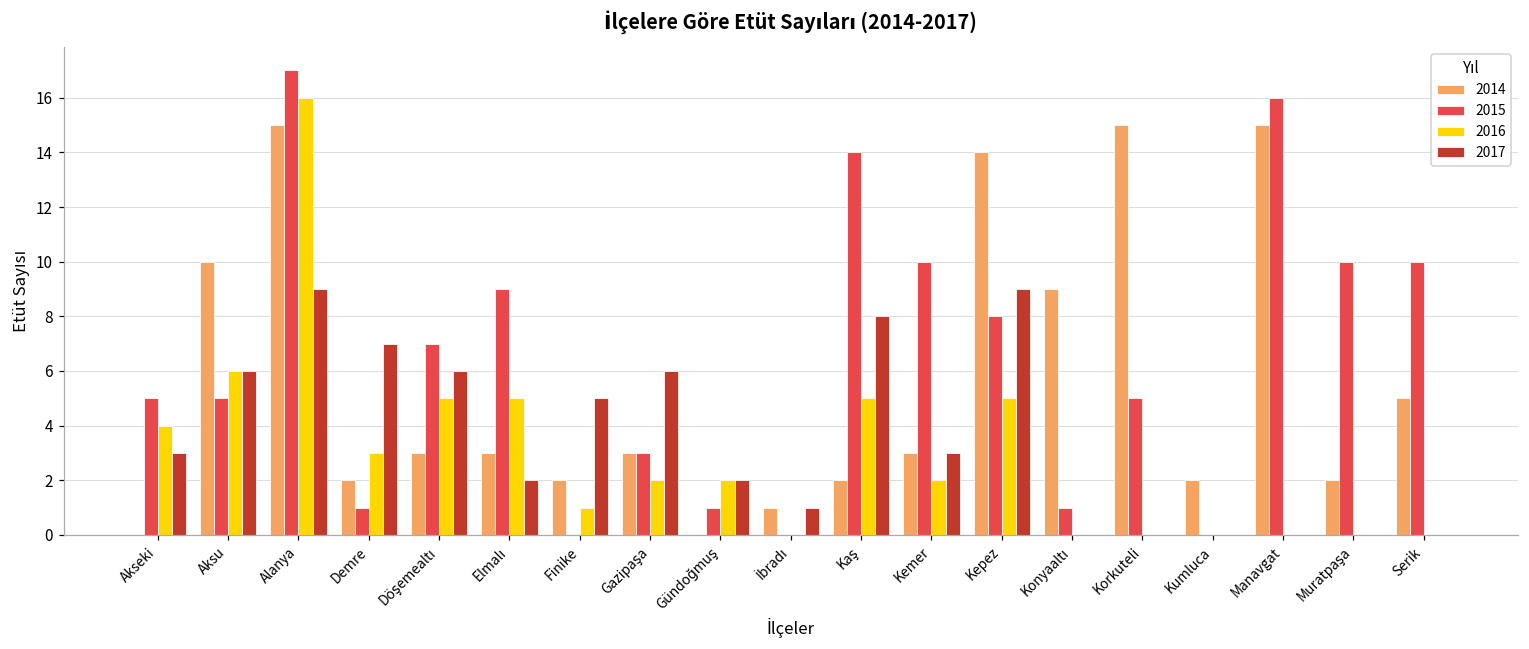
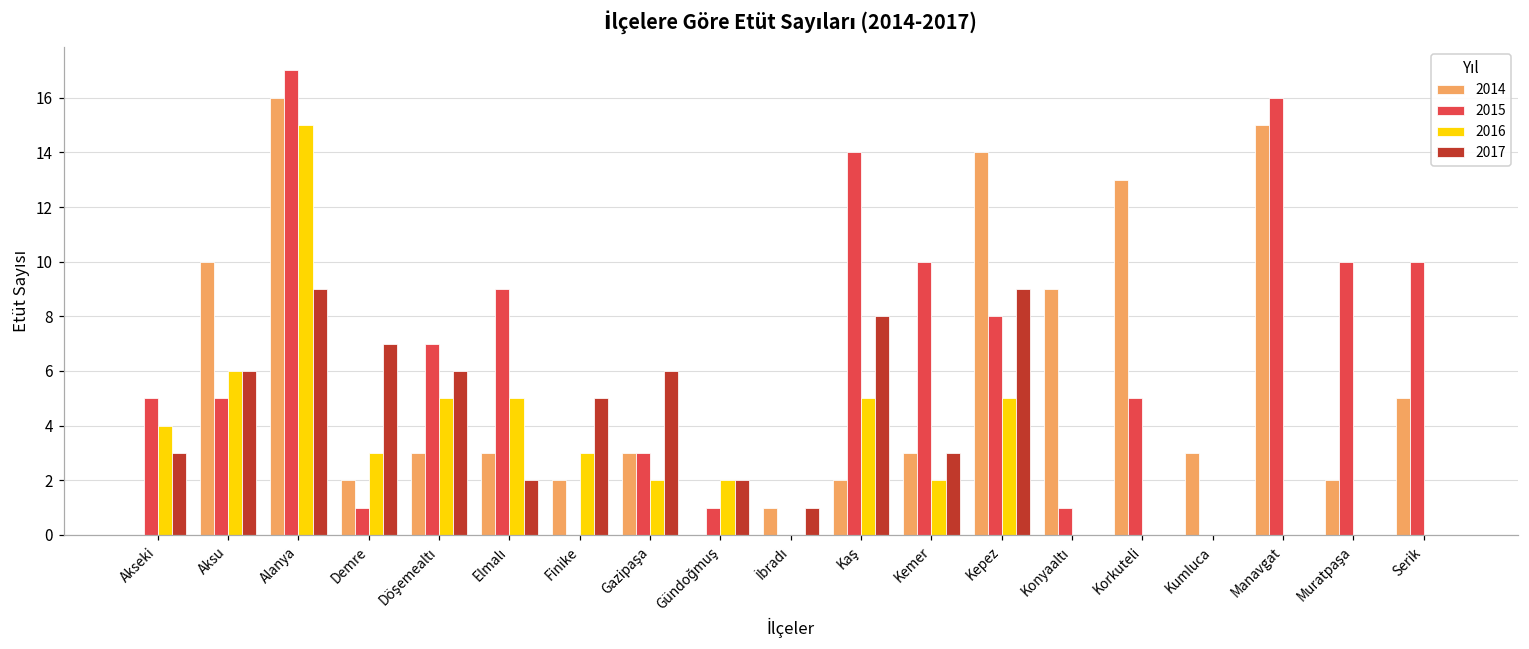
  {
    "2014": {
      "Akseki": 0,
      "Aksu": 10,
-     "Alanya": 15,
+     "Alanya": 16,
      "Demre": 2,
      "Döşemealtı": 3,
      "Elmalı": 3,
      "Finike": 2,
      "Gazipaşa": 3,
      "Gündoğmuş": 0,
      "İbradı": 1,
      "Kaş": 2,
      "Kemer": 3,
      "Kepez": 14,
      "Konyaaltı": 9,
-     "Korkuteli": 15,
-     "Kumluca": 2,
+     "Korkuteli": 13,
+     "Kumluca": 3,
      "Manavgat": 15,
      "Muratpaşa": 2,
      "Serik": 5
    },
    "2016": {
      "Akseki": 4,
      "Aksu": 6,
-     "Alanya": 16,
+     "Alanya": 15,
      "Demre": 3,
      "Döşemealtı": 5,
      "Elmalı": 5,
-     "Finike": 1,
+     "Finike": 3,
      "Gazipaşa": 2,
      "Gündoğmuş": 2,
      "İbradı": 0,
      "Kaş": 5,
      "Kemer": 2,
      "Kepez": 5,
      "Konyaaltı": 0,
      "Korkuteli": 0,
      "Kumluca": 0,
      "Manavgat": 0,
      "Muratpaşa": 0,
      "Serik": 0
    }
  }
